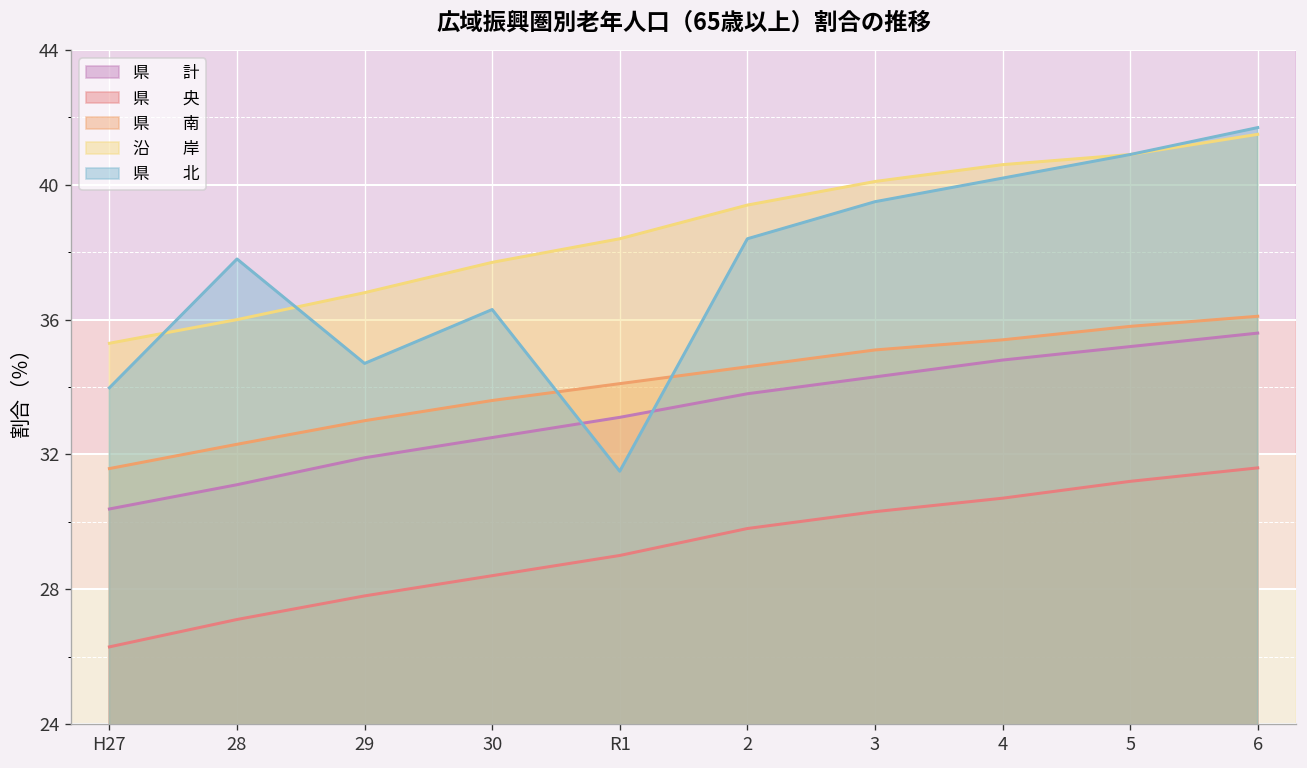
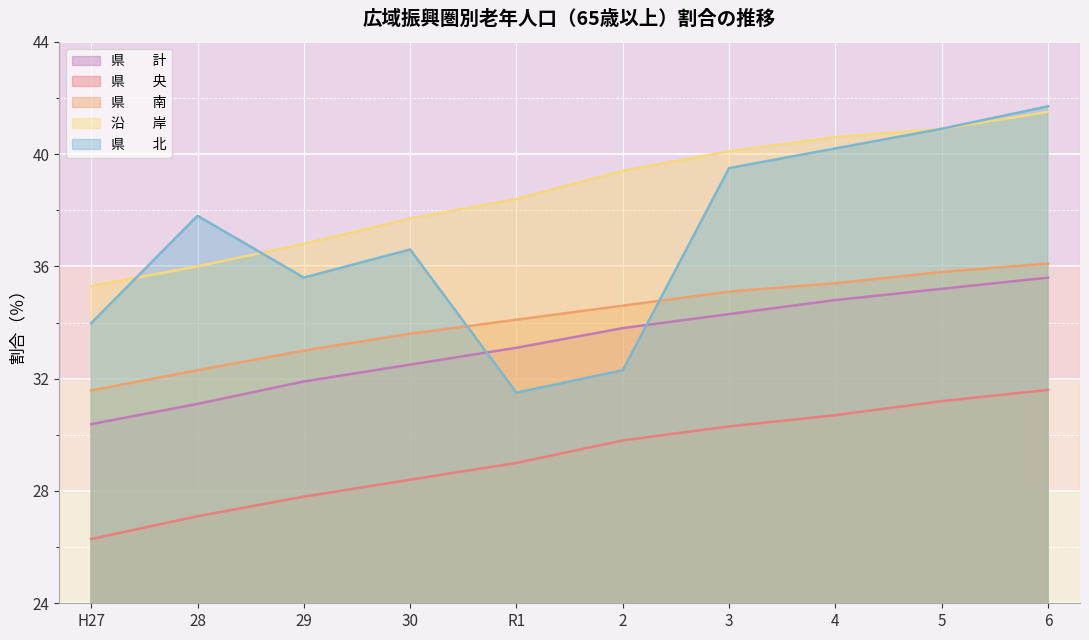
  {
    "県 北": {
      "H27": 34.0,
      "28": 37.8,
-     "29": 34.7,
-     "30": 36.3,
+     "29": 35.6,
+     "30": 36.6,
      "R1": 31.5,
-     "2": 38.4,
+     "2": 32.3,
      "3": 39.5,
      "4": 40.2,
      "6": 41.7
    }
  }
